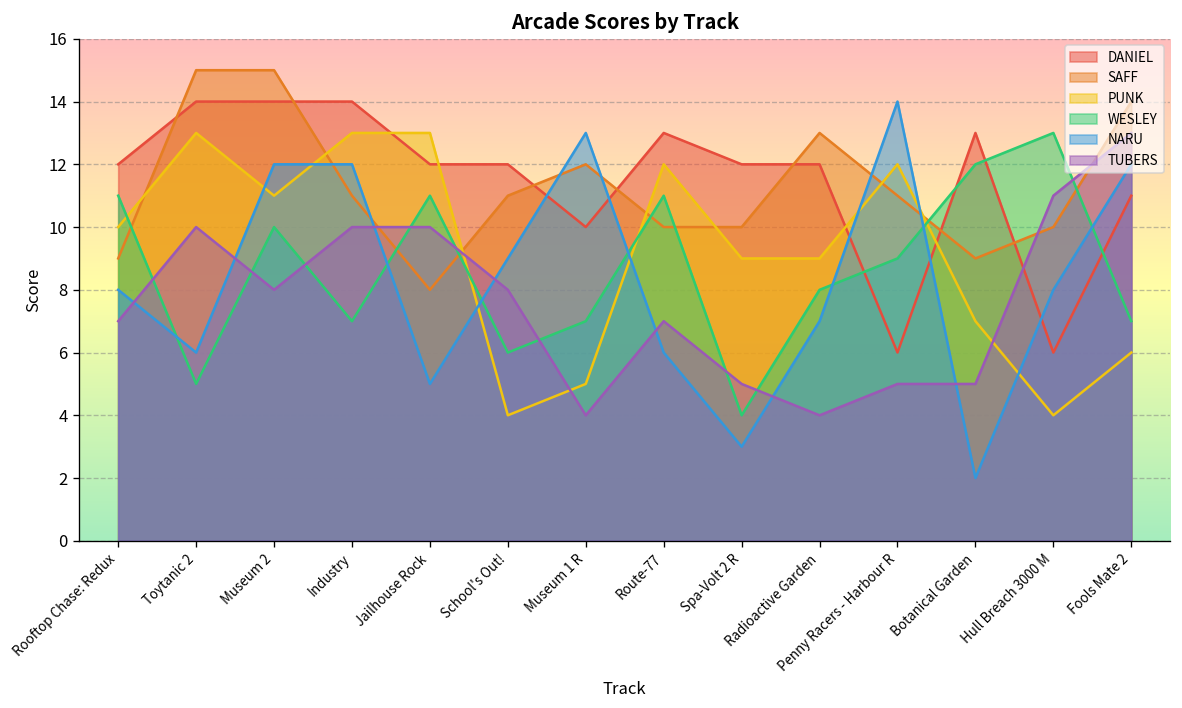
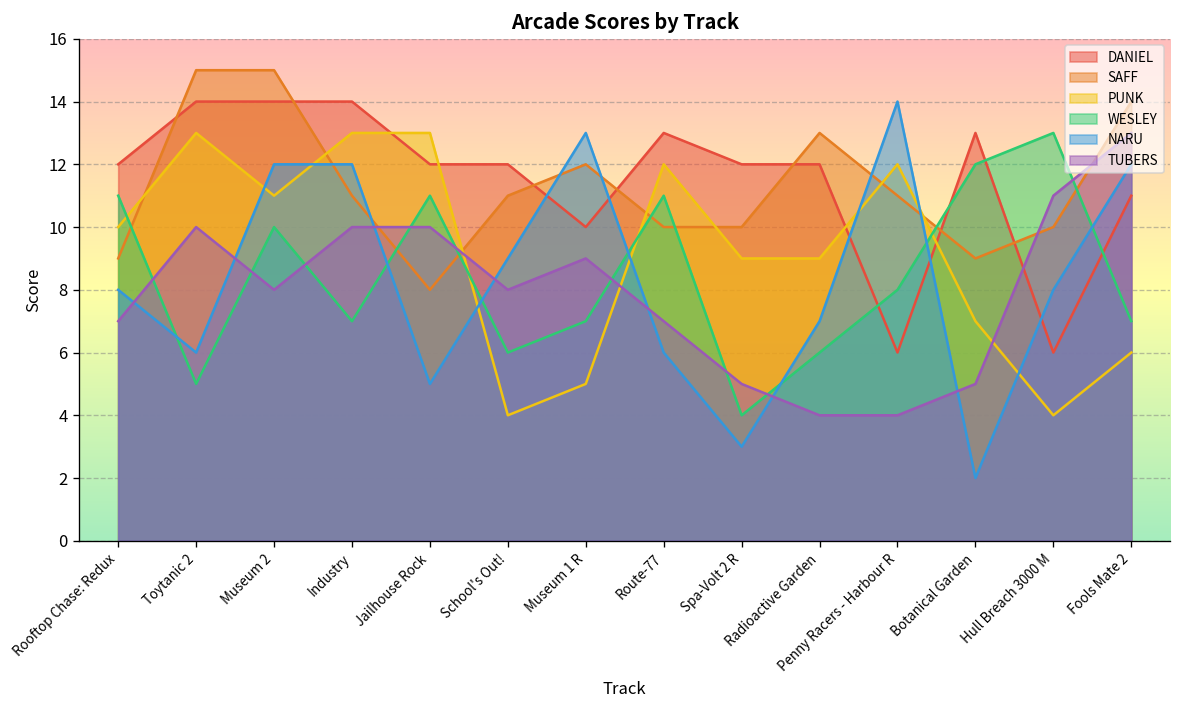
  {
    "WESLEY": {
      "Rooftop Chase: Redux": 11,
      "Toytanic 2": 5,
      "Museum 2": 10,
      "Industry": 7,
      "Jailhouse Rock": 11,
      "School's Out!": 6,
      "Museum 1 R": 7,
      "Route-77": 11,
      "Spa-Volt 2 R": 4,
-     "Radioactive Garden": 8,
-     "Penny Racers - Harbour R": 9,
+     "Radioactive Garden": 6,
+     "Penny Racers - Harbour R": 8,
      "Botanical Garden": 12,
      "Hull Breach 3000 M": 13,
      "Fools Mate 2": 7
    },
    "NARU": {
      "Rooftop Chase: Redux": 8,
      "Toytanic 2": 6,
      "Museum 2": 12,
      "Industry": 12,
      "Jailhouse Rock": 5,
      "School's Out!": 9,
      "Museum 1 R": 13,
      "Route-77": 6,
      "Spa-Volt 2 R": 3,
      "Radioactive Garden": 7,
      "Penny Racers - Harbour R": 14,
      "Botanical Garden": 2,
      "Hull Breach 3000 M": 8,
      "Fools Mate 2": 12
    },
    "TUBERS": {
      "Rooftop Chase: Redux": 7,
      "Toytanic 2": 10,
      "Museum 2": 8,
      "Industry": 10,
      "Jailhouse Rock": 10,
      "School's Out!": 8,
-     "Museum 1 R": 4,
+     "Museum 1 R": 9,
      "Route-77": 7,
      "Spa-Volt 2 R": 5,
      "Radioactive Garden": 4,
-     "Penny Racers - Harbour R": 5,
+     "Penny Racers - Harbour R": 4,
      "Botanical Garden": 5,
      "Hull Breach 3000 M": 11
    }
  }
